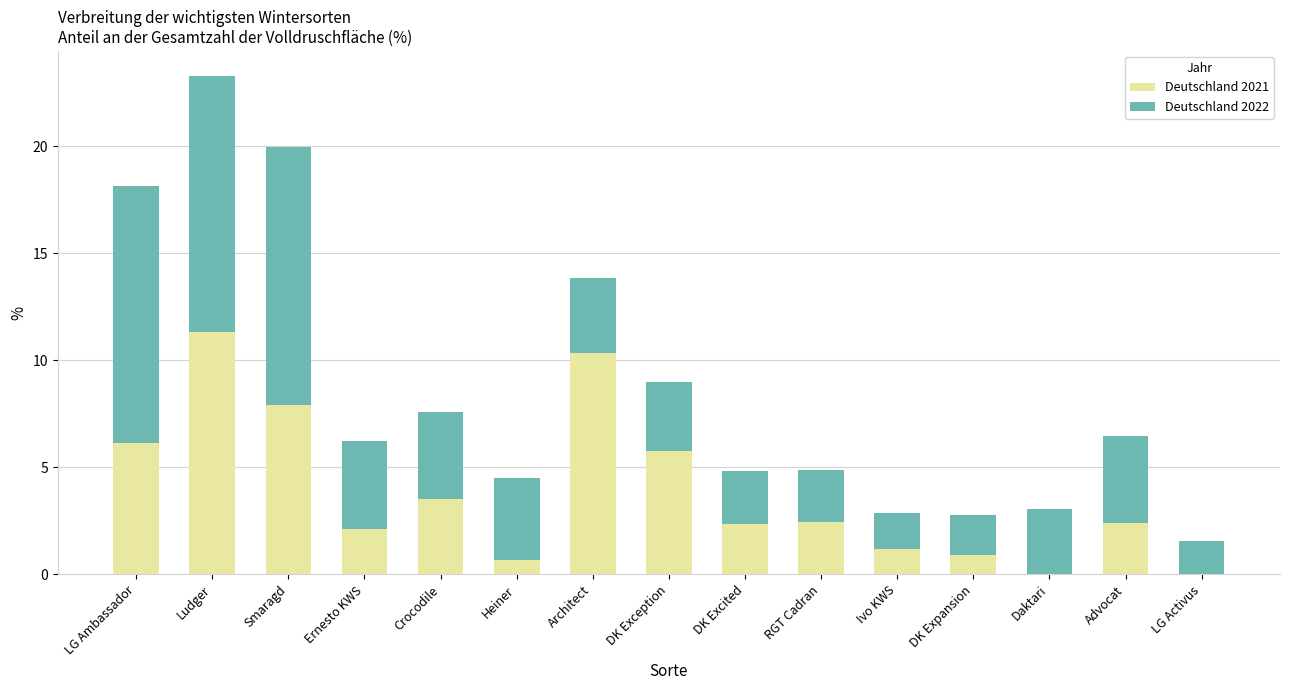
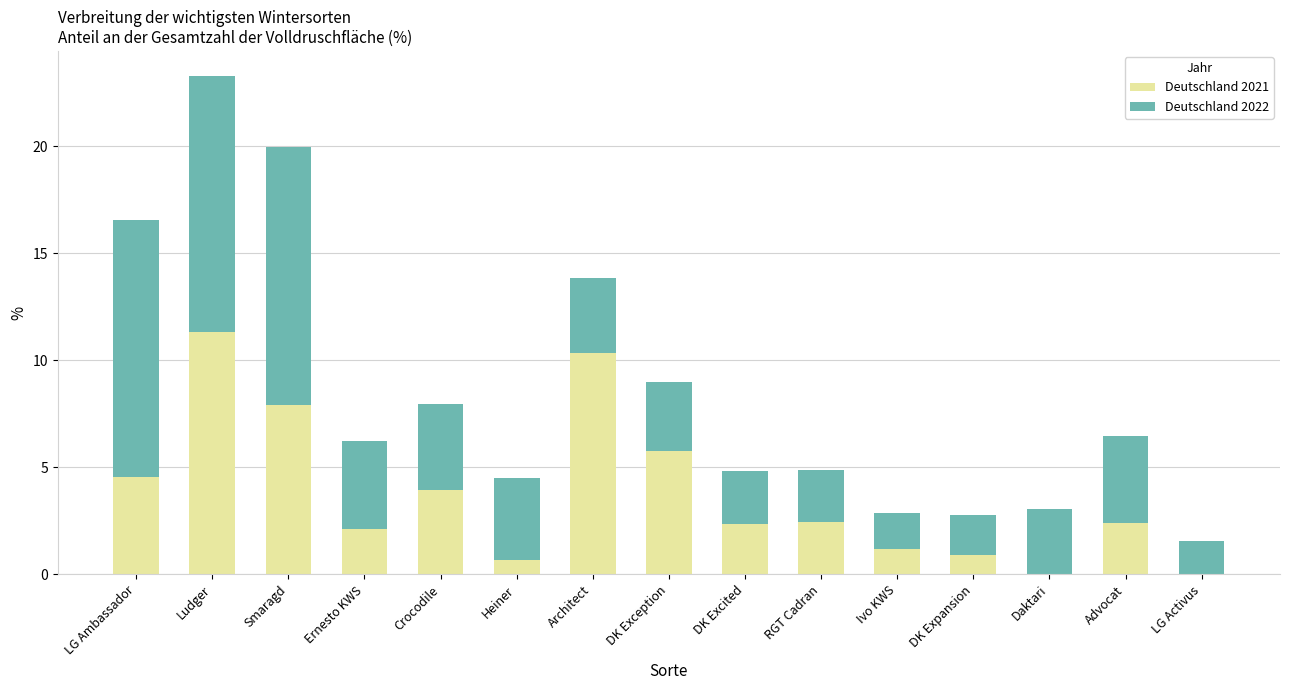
  {
    "Deutschland 2021": {
-     "LG Ambassador": 6.1,
+     "LG Ambassador": 4.6,
      "Ludger": 11.3,
      "Smaragd": 7.9,
      "Ernesto KWS": 2.1,
-     "Crocodile": 3.5,
+     "Crocodile": 4.0,
      "Heiner": 0.7,
      "Architect": 10.3,
      "DK Exception": 5.8,
      "DK Excited": 2.3,
      "RGT Cadran": 2.4,
      "Ivo KWS": 1.2,
      "DK Expansion": 0.9,
      "Daktari": 0.0,
      "Advocat": 2.4,
      "LG Activus": 0.0
    },
    "Deutschland 2022": {
      "LG Ambassador": 12.0,
      "Ludger": 12.0,
      "Smaragd": 12.1,
      "Ernesto KWS": 4.1,
      "Crocodile": 4.0,
      "Heiner": 3.8,
      "Architect": 3.5,
      "DK Exception": 3.2,
      "DK Excited": 2.5,
      "RGT Cadran": 2.4,
      "Ivo KWS": 1.7,
      "DK Expansion": 1.9,
      "Daktari": 3.1,
      "Advocat": 4.1,
      "LG Activus": 1.5
    }
  }
